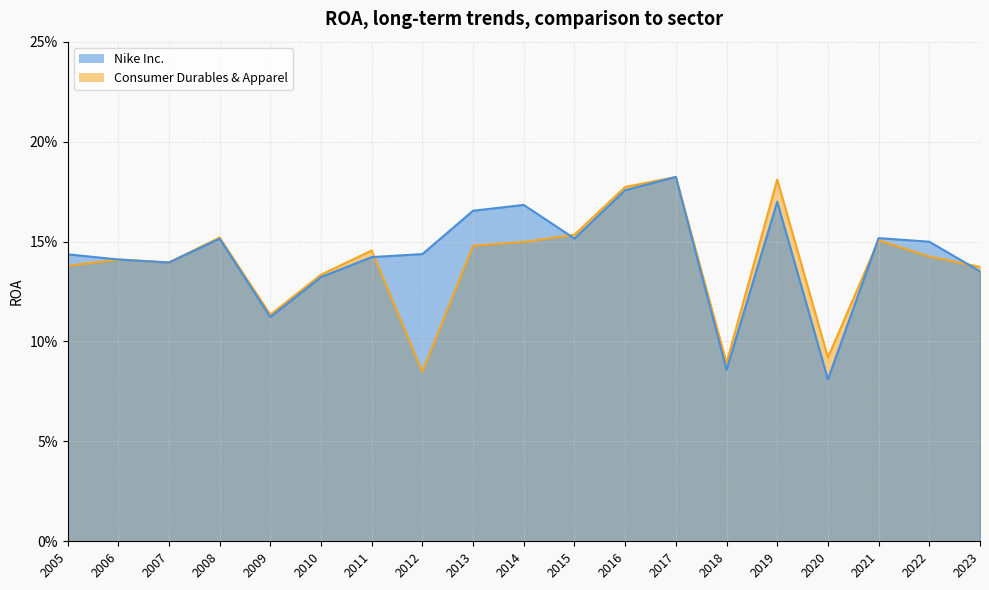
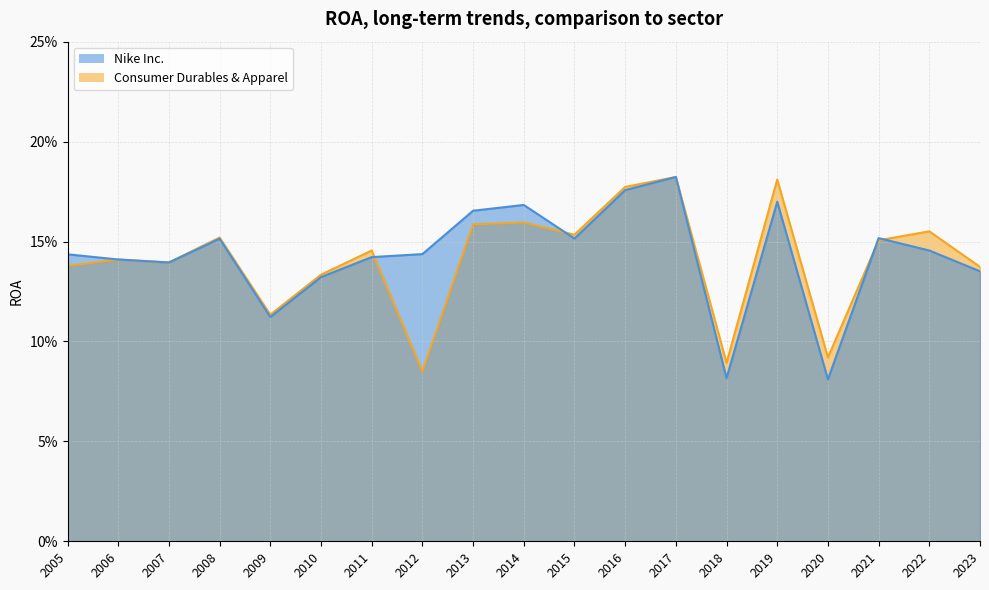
  {
    "Consumer Durables & Apparel": {
      "2005": "13.8%",
      "2011": "14.5%",
      "2012": "8.5%",
-     "2013": "14.8%",
-     "2014": "15.0%",
+     "2013": "15.9%",
+     "2014": "16.0%",
      "2015": "15.3%",
      "2016": "17.7%",
      "2018": "8.9%",
      "2019": "18.1%",
      "2020": "9.2%",
-     "2022": "14.2%",
+     "2022": "15.5%",
      "2023": "13.7%"
    },
    "Nike Inc.": {
      "2005": "14.4%",
      "2011": "14.2%",
      "2012": "14.4%",
      "2013": "16.5%",
      "2014": "16.8%",
      "2015": "15.2%",
      "2016": "17.6%",
-     "2018": "8.6%",
+     "2018": "8.2%",
      "2019": "17.0%",
      "2020": "8.1%",
-     "2022": "15.0%",
+     "2022": "14.5%",
      "2023": "13.5%"
    }
  }
